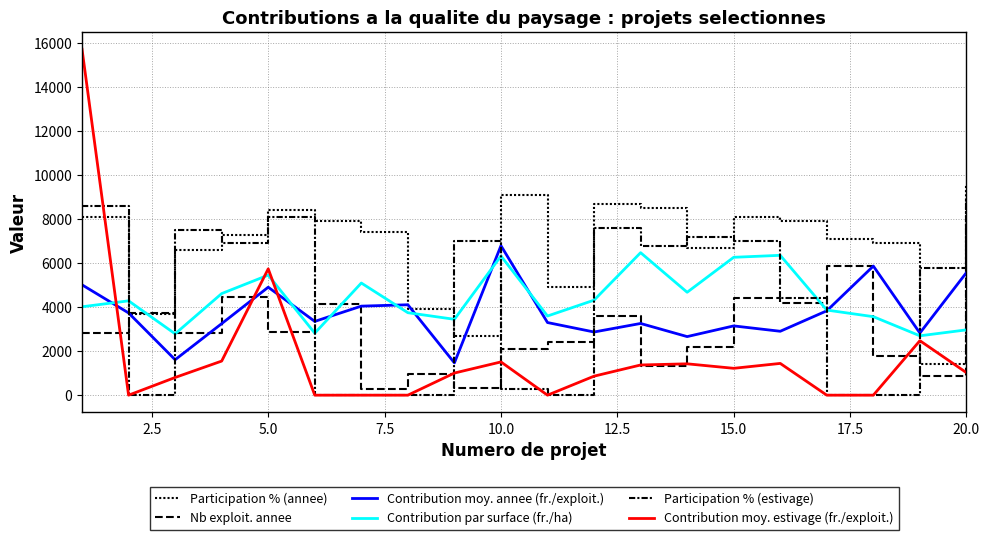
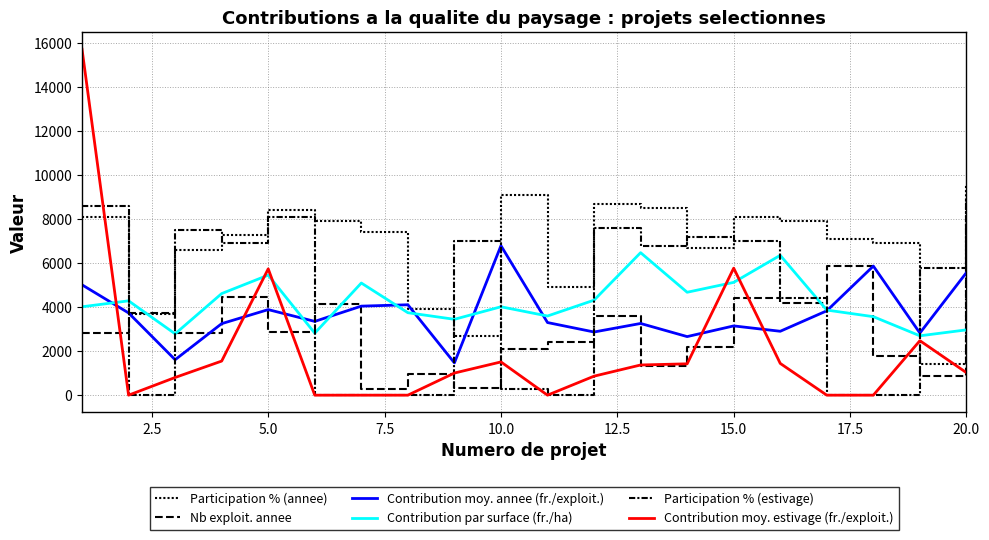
  {
    "Contribution moy. annee (fr./exploit.)": {
-     "5.0": 4900,
+     "5.0": 3900,
      "10.0": 6800,
      "15.0": 3200,
      "20.0": 5600
    },
    "Contribution par surface (fr./ha)": {
      "5.0": 5500,
-     "10.0": 6300,
-     "15.0": 6300,
+     "10.0": 4000,
+     "15.0": 5100,
      "20.0": 3000
    },
    "Contribution moy. estivage (fr./exploit.)": {
      "5.0": 5700,
      "10.0": 1500,
-     "15.0": 1200,
+     "15.0": 5800,
      "20.0": 1000
    }
  }
